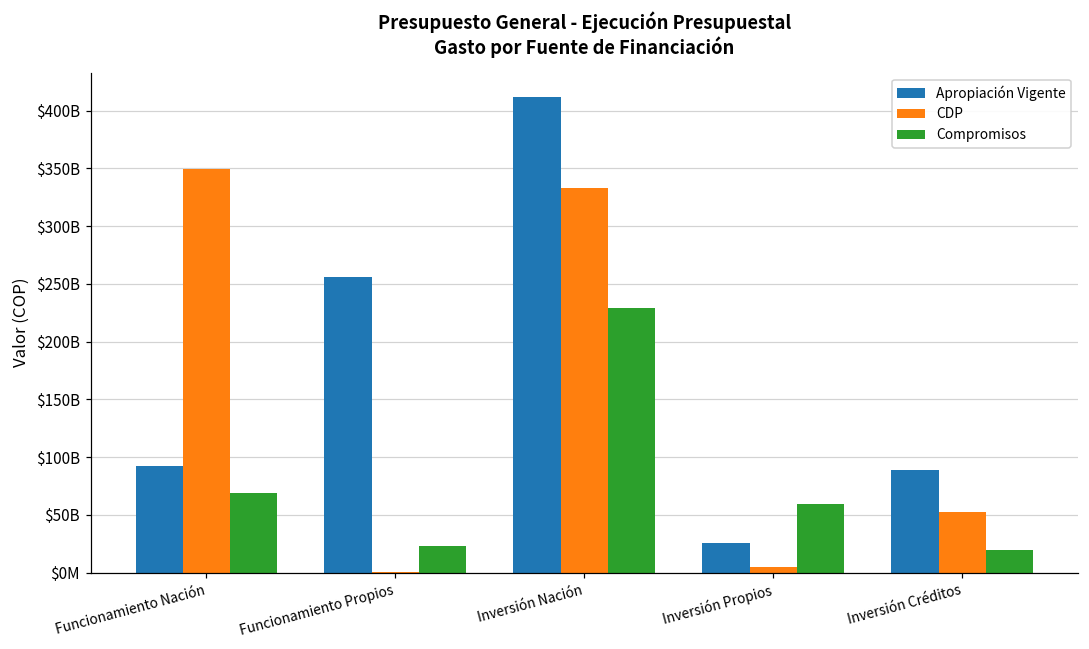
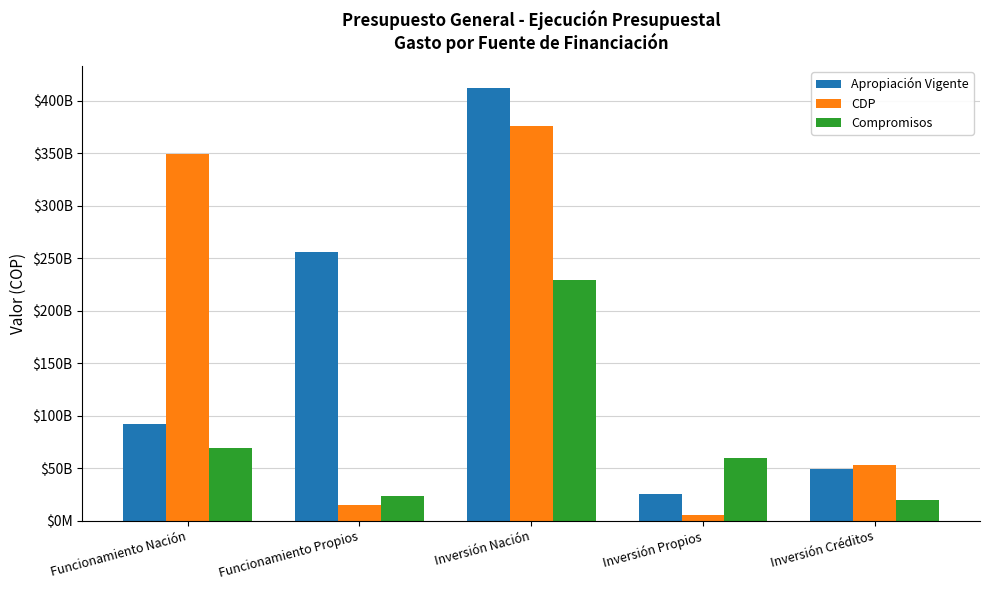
  {
    "Apropiación Vigente": {
      "Funcionamiento Nación": "$92000000000",
      "Funcionamiento Propios": "$256000000000",
      "Inversión Nación": "$412000000000",
      "Inversión Propios": "$26000000000",
-     "Inversión Créditos": "$89000000000"
+     "Inversión Créditos": "$49000000000"
    },
    "CDP": {
      "Funcionamiento Nación": "$349000000000",
-     "Funcionamiento Propios": "$0",
-     "Inversión Nación": "$333000000000",
+     "Funcionamiento Propios": "$15000000000",
+     "Inversión Nación": "$376000000000",
      "Inversión Propios": "$5000000000",
      "Inversión Créditos": "$53000000000"
    },
    "Compromisos": {
      "Funcionamiento Nación": "$69000000000",
      "Funcionamiento Propios": "$23000000000",
      "Inversión Nación": "$229000000000",
      "Inversión Propios": "$59000000000",
      "Inversión Créditos": "$19000000000"
    }
  }
